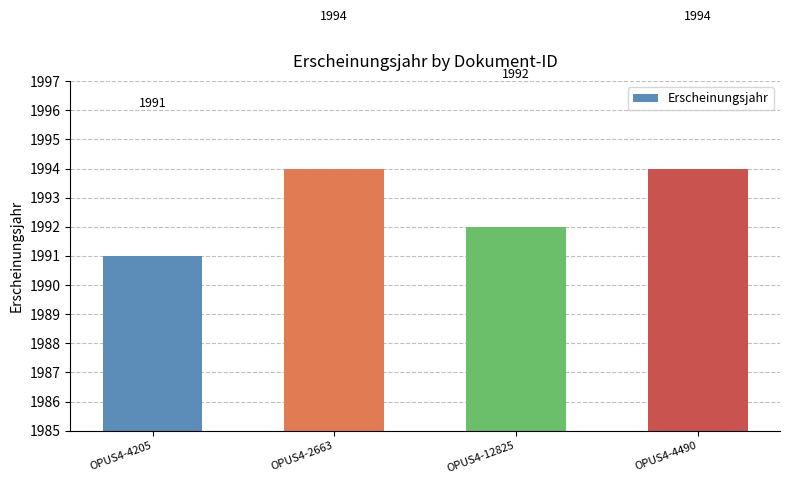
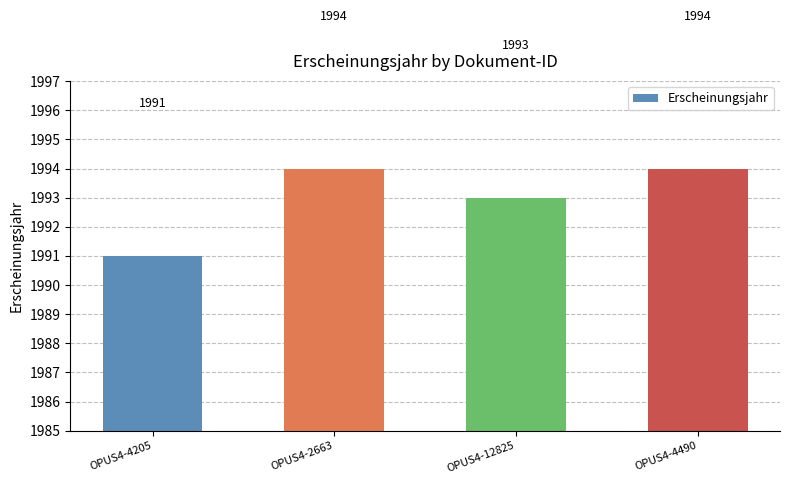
  {
-   "OPUS4-12825": 1992
+   "OPUS4-12825": 1993
  }
